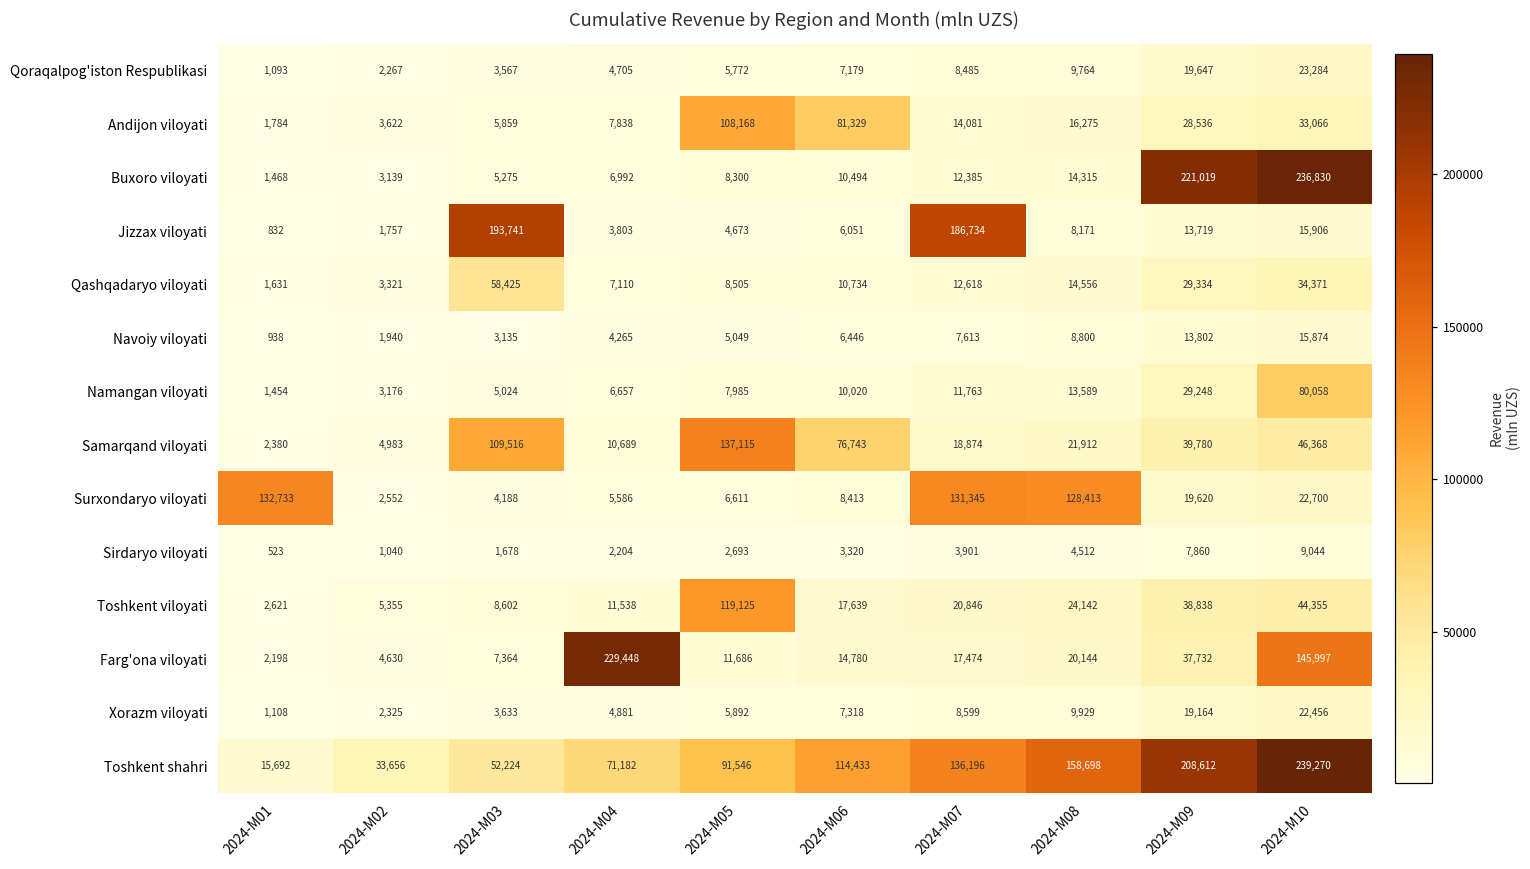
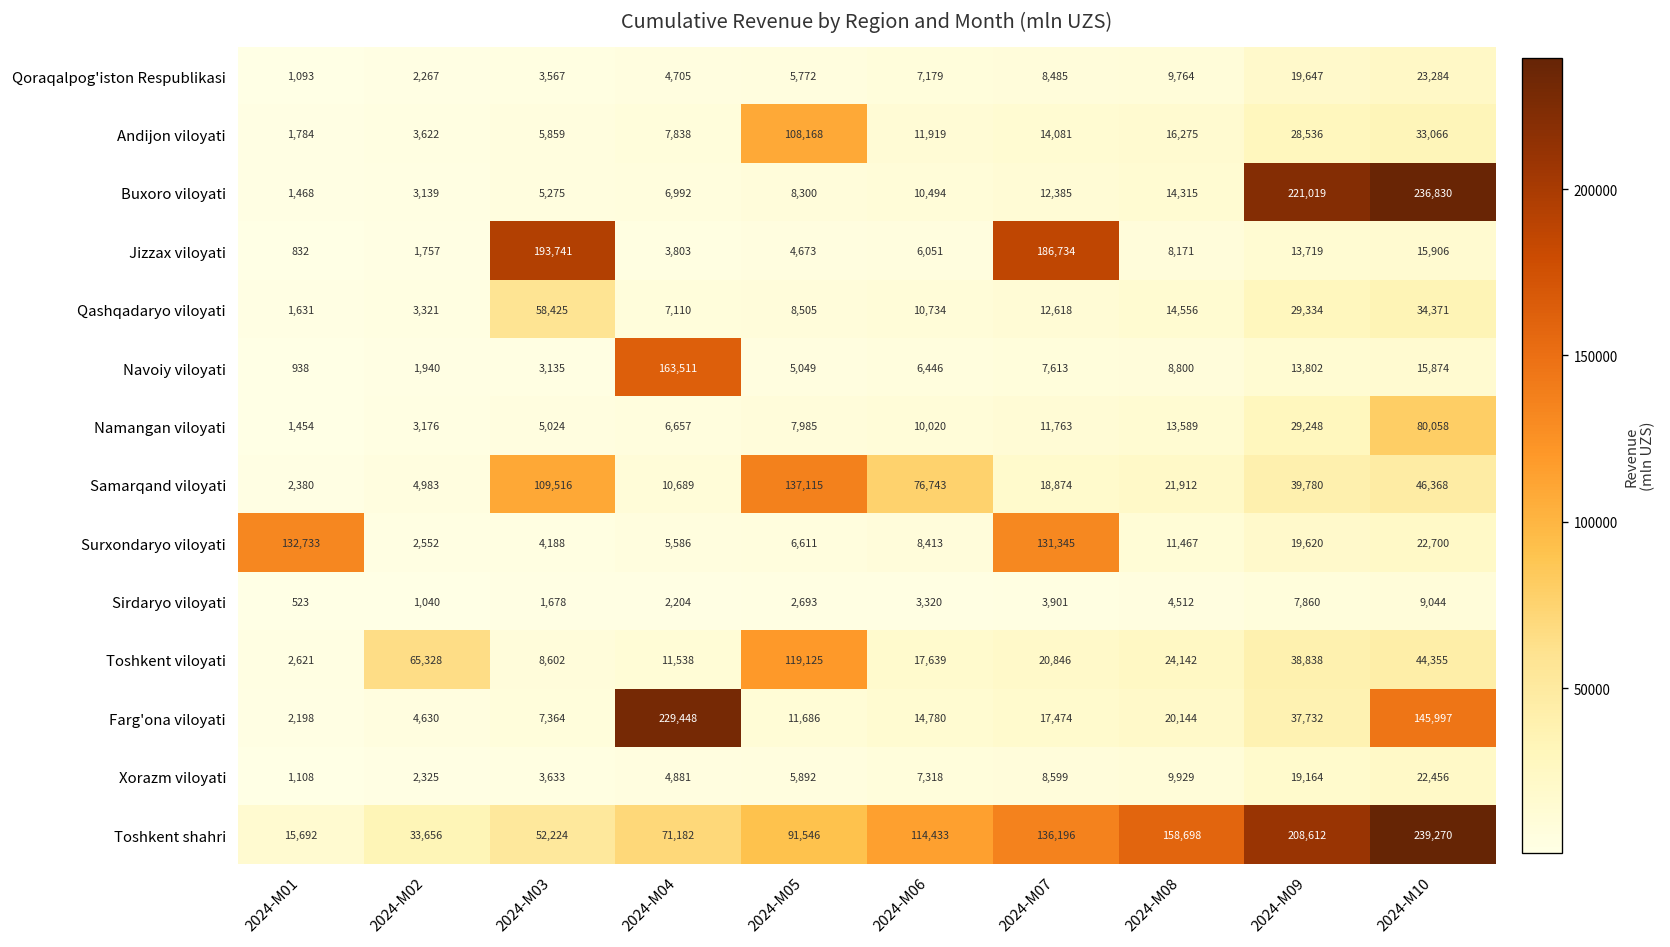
  {
    "Qoraqalpog'iston Respublikasi": {
      "2024-M01": "1,093",
      "2024-M02": "2,267",
      "2024-M03": "3,567",
      "2024-M04": "4,705",
      "2024-M05": "5,772",
      "2024-M06": "7,179",
      "2024-M07": "8,485",
      "2024-M08": "9,764",
      "2024-M09": "19,647",
      "2024-M10": "23,284"
    },
    "Andijon viloyati": {
      "2024-M01": "1,784",
      "2024-M02": "3,622",
      "2024-M03": "5,859",
      "2024-M04": "7,838",
      "2024-M05": "108,168",
-     "2024-M06": "81,329",
+     "2024-M06": "11,919",
      "2024-M07": "14,081",
      "2024-M08": "16,275",
      "2024-M09": "28,536",
      "2024-M10": "33,066"
    },
    "Buxoro viloyati": {
      "2024-M01": "1,468",
      "2024-M02": "3,139",
      "2024-M03": "5,275",
      "2024-M04": "6,992",
      "2024-M05": "8,300",
      "2024-M06": "10,494",
      "2024-M07": "12,385",
      "2024-M08": "14,315",
      "2024-M09": "221,019",
      "2024-M10": "236,830"
    },
    "Jizzax viloyati": {
      "2024-M01": "832",
      "2024-M02": "1,757",
      "2024-M03": "193,741",
      "2024-M04": "3,803",
      "2024-M05": "4,673",
      "2024-M06": "6,051",
      "2024-M07": "186,734",
      "2024-M08": "8,171",
      "2024-M09": "13,719",
      "2024-M10": "15,906"
    },
    "Qashqadaryo viloyati": {
      "2024-M01": "1,631",
      "2024-M02": "3,321",
      "2024-M03": "58,425",
      "2024-M04": "7,110",
      "2024-M05": "8,505",
      "2024-M06": "10,734",
      "2024-M07": "12,618",
      "2024-M08": "14,556",
      "2024-M09": "29,334",
      "2024-M10": "34,371"
    },
    "Navoiy viloyati": {
      "2024-M01": "938",
      "2024-M02": "1,940",
      "2024-M03": "3,135",
-     "2024-M04": "4,265",
+     "2024-M04": "163,511",
      "2024-M05": "5,049",
      "2024-M06": "6,446",
      "2024-M07": "7,613",
      "2024-M08": "8,800",
      "2024-M09": "13,802",
      "2024-M10": "15,874"
    },
    "Namangan viloyati": {
      "2024-M01": "1,454",
      "2024-M02": "3,176",
      "2024-M03": "5,024",
      "2024-M04": "6,657",
      "2024-M05": "7,985",
      "2024-M06": "10,020",
      "2024-M07": "11,763",
      "2024-M08": "13,589",
      "2024-M09": "29,248",
      "2024-M10": "80,058"
    },
    "Samarqand viloyati": {
      "2024-M01": "2,380",
      "2024-M02": "4,983",
      "2024-M03": "109,516",
      "2024-M04": "10,689",
      "2024-M05": "137,115",
      "2024-M06": "76,743",
      "2024-M07": "18,874",
      "2024-M08": "21,912",
      "2024-M09": "39,780",
      "2024-M10": "46,368"
    },
    "Surxondaryo viloyati": {
      "2024-M01": "132,733",
      "2024-M02": "2,552",
      "2024-M03": "4,188",
      "2024-M04": "5,586",
      "2024-M05": "6,611",
      "2024-M06": "8,413",
      "2024-M07": "131,345",
-     "2024-M08": "128,413",
+     "2024-M08": "11,467",
      "2024-M09": "19,620",
      "2024-M10": "22,700"
    },
    "Sirdaryo viloyati": {
      "2024-M01": "523",
      "2024-M02": "1,040",
      "2024-M03": "1,678",
      "2024-M04": "2,204",
      "2024-M05": "2,693",
      "2024-M06": "3,320",
      "2024-M07": "3,901",
      "2024-M08": "4,512",
      "2024-M09": "7,860",
      "2024-M10": "9,044"
    },
    "Toshkent viloyati": {
      "2024-M01": "2,621",
-     "2024-M02": "5,355",
+     "2024-M02": "65,328",
      "2024-M03": "8,602",
      "2024-M04": "11,538",
      "2024-M05": "119,125",
      "2024-M06": "17,639",
      "2024-M07": "20,846",
      "2024-M08": "24,142",
      "2024-M09": "38,838",
      "2024-M10": "44,355"
    },
    "Farg'ona viloyati": {
      "2024-M01": "2,198",
      "2024-M02": "4,630",
      "2024-M03": "7,364",
      "2024-M04": "229,448",
      "2024-M05": "11,686",
      "2024-M06": "14,780",
      "2024-M07": "17,474",
      "2024-M08": "20,144",
      "2024-M09": "37,732",
      "2024-M10": "145,997"
    },
    "Xorazm viloyati": {
      "2024-M01": "1,108",
      "2024-M02": "2,325",
      "2024-M03": "3,633",
      "2024-M04": "4,881",
      "2024-M05": "5,892",
      "2024-M06": "7,318",
      "2024-M07": "8,599",
      "2024-M08": "9,929",
      "2024-M09": "19,164",
      "2024-M10": "22,456"
    },
    "Toshkent shahri": {
      "2024-M01": "15,692",
      "2024-M02": "33,656",
      "2024-M03": "52,224",
      "2024-M04": "71,182",
      "2024-M05": "91,546",
      "2024-M06": "114,433",
      "2024-M07": "136,196",
      "2024-M08": "158,698",
      "2024-M09": "208,612",
      "2024-M10": "239,270"
    }
  }
